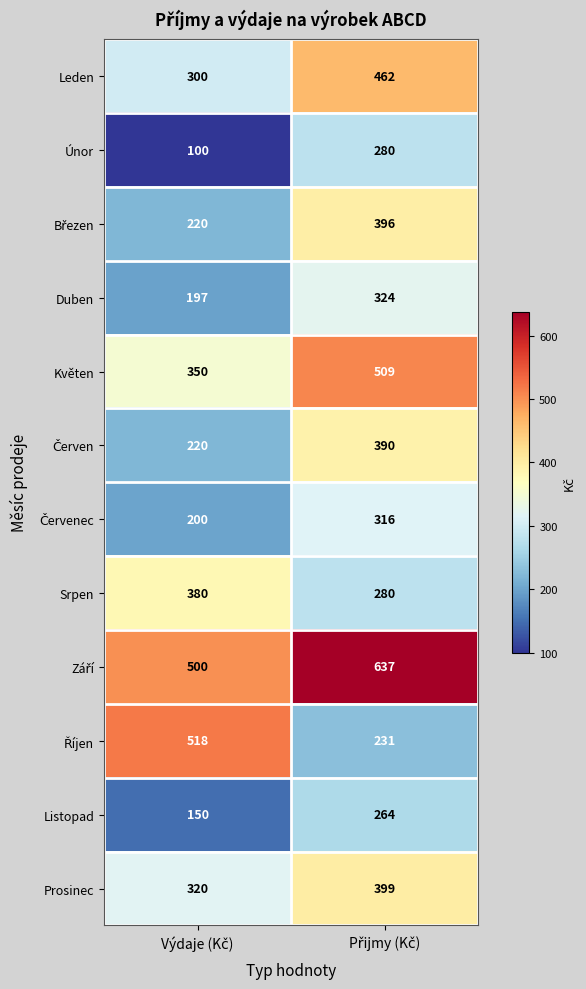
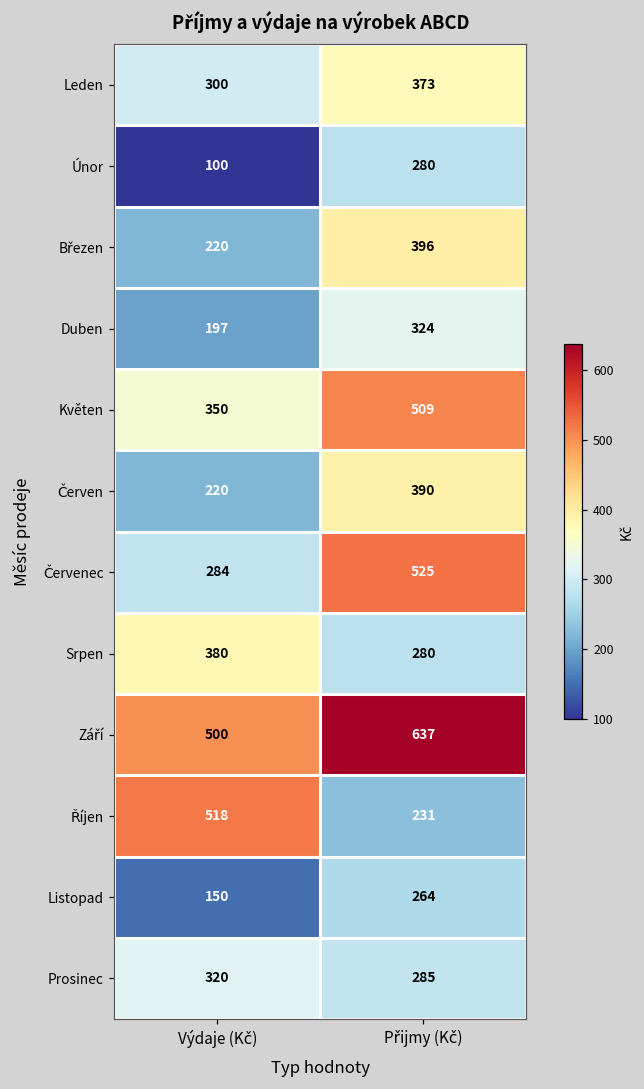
  {
    "Leden": {
      "Výdaje (Kč)": 300,
-     "Přijmy (Kč)": 462
+     "Přijmy (Kč)": 373
    },
    "Únor": {
      "Výdaje (Kč)": 100,
      "Přijmy (Kč)": 280
    },
    "Březen": {
      "Výdaje (Kč)": 220,
      "Přijmy (Kč)": 396
    },
    "Duben": {
      "Výdaje (Kč)": 197,
      "Přijmy (Kč)": 324
    },
    "Květen": {
      "Výdaje (Kč)": 350,
      "Přijmy (Kč)": 509
    },
    "Červen": {
      "Výdaje (Kč)": 220,
      "Přijmy (Kč)": 390
    },
    "Červenec": {
-     "Výdaje (Kč)": 200,
-     "Přijmy (Kč)": 316
+     "Výdaje (Kč)": 284,
+     "Přijmy (Kč)": 525
    },
    "Srpen": {
      "Výdaje (Kč)": 380,
      "Přijmy (Kč)": 280
    },
    "Září": {
      "Výdaje (Kč)": 500,
      "Přijmy (Kč)": 637
    },
    "Říjen": {
      "Výdaje (Kč)": 518,
      "Přijmy (Kč)": 231
    },
    "Listopad": {
      "Výdaje (Kč)": 150,
      "Přijmy (Kč)": 264
    },
    "Prosinec": {
      "Výdaje (Kč)": 320,
-     "Přijmy (Kč)": 399
+     "Přijmy (Kč)": 285
    }
  }
